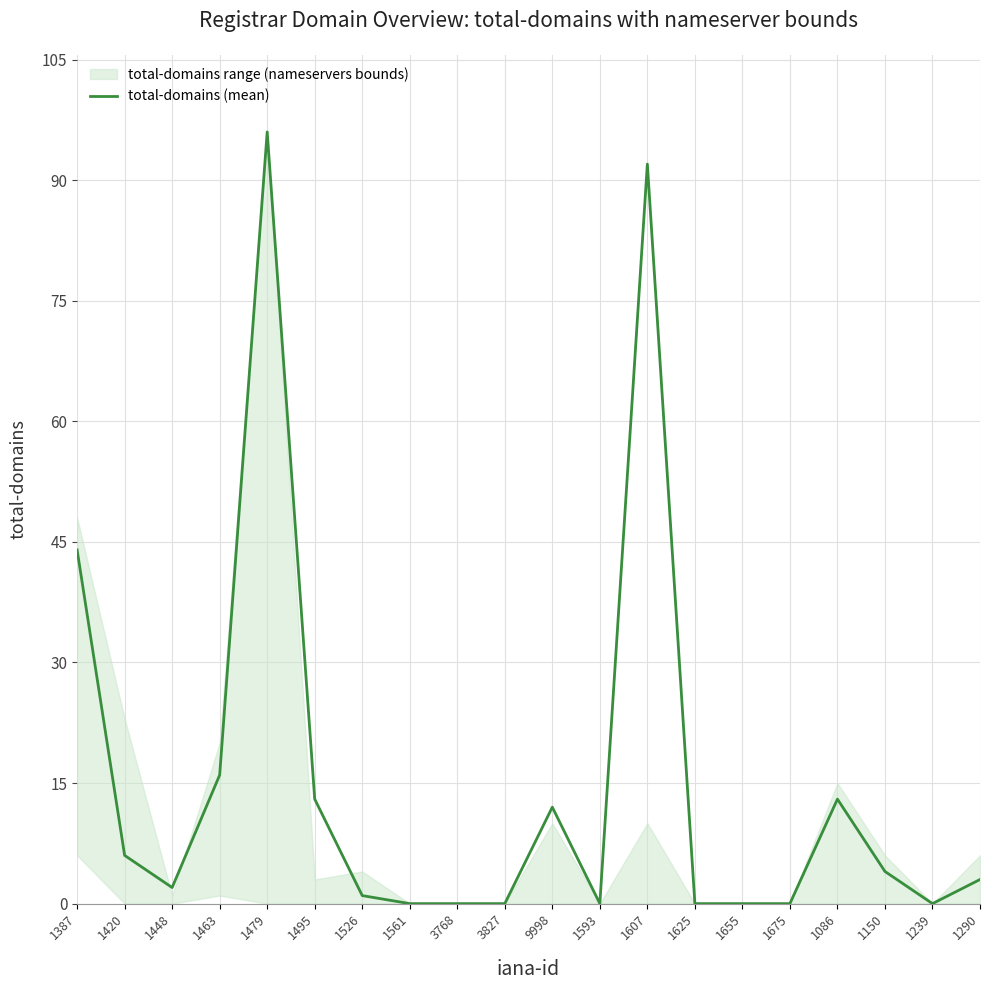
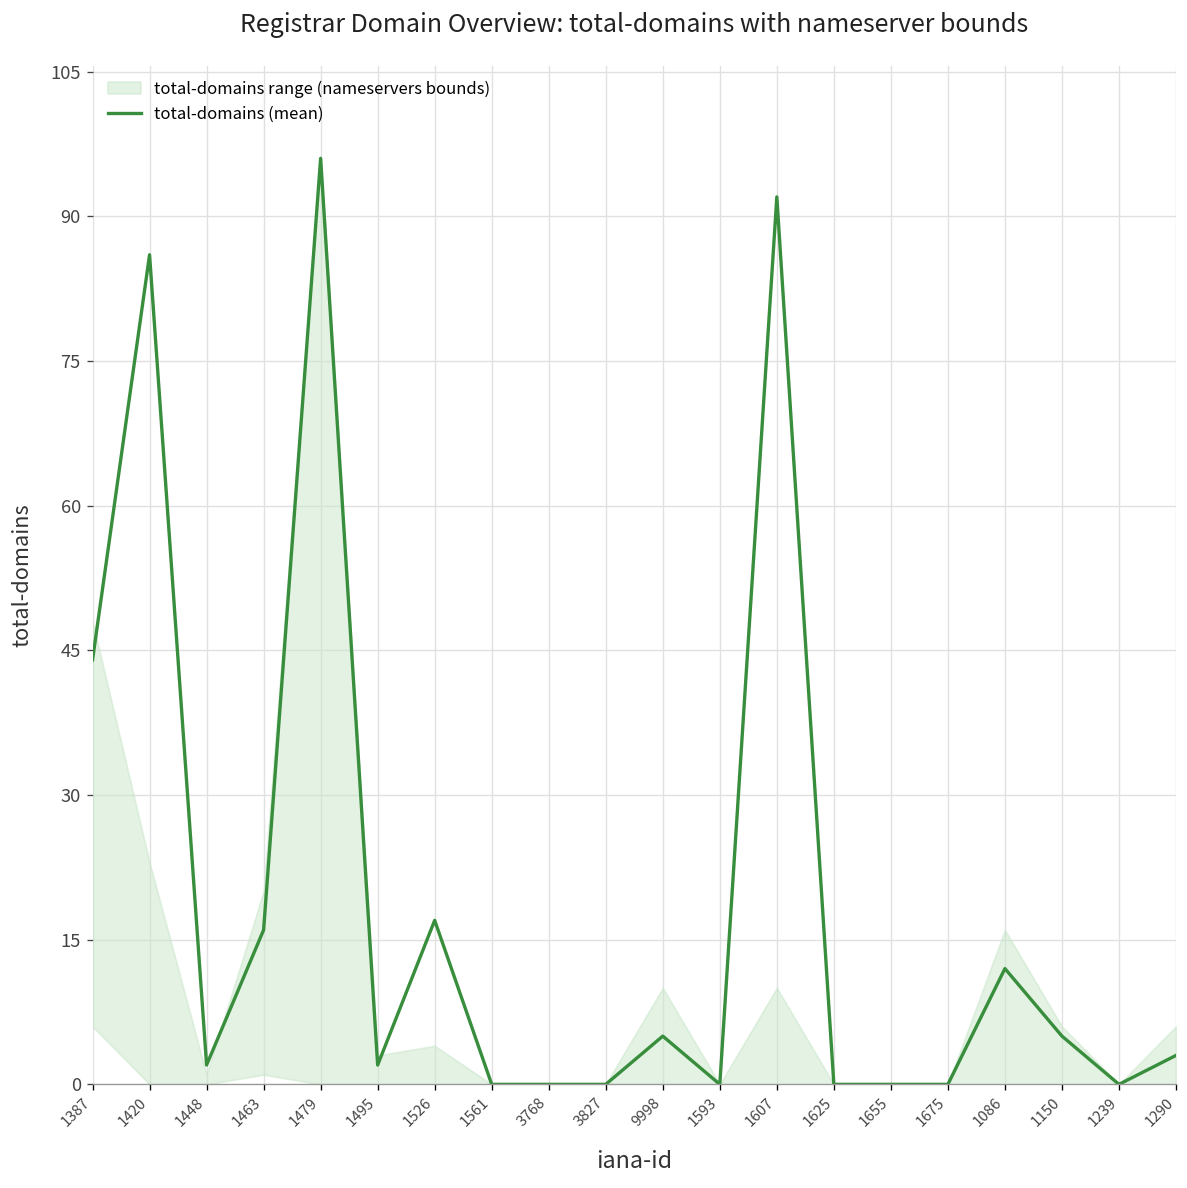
  {
    "total-domains (mean)": {
      "1387": 44,
-     "1420": 6,
+     "1420": 86,
      "1448": 2,
      "1463": 16,
-     "1495": 13,
-     "1526": 1,
-     "9998": 12,
+     "1495": 2,
+     "1526": 17,
+     "9998": 5,
      "1607": 92,
-     "1086": 13,
-     "1150": 4,
+     "1086": 12,
+     "1150": 5,
      "1290": 3
    },
    "total-domains range (nameservers bounds)": {
-     "1086": 15
+     "1086": 16
    }
  }
